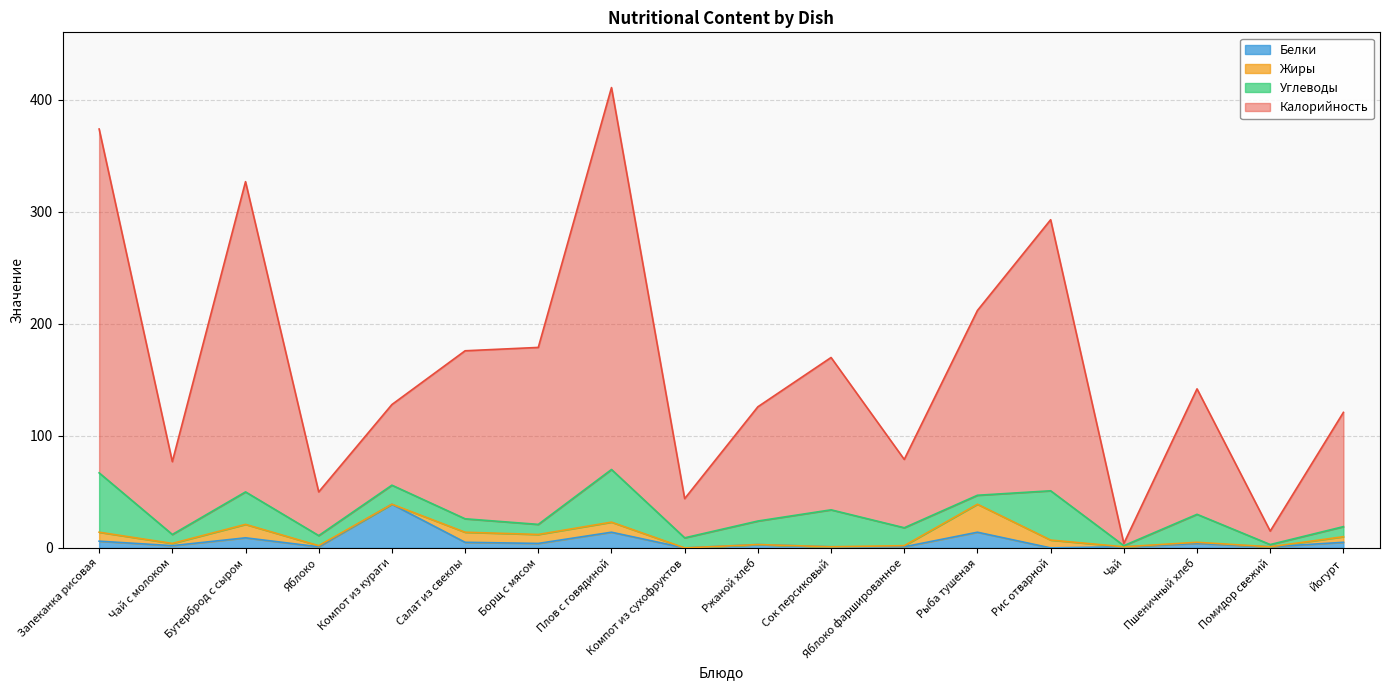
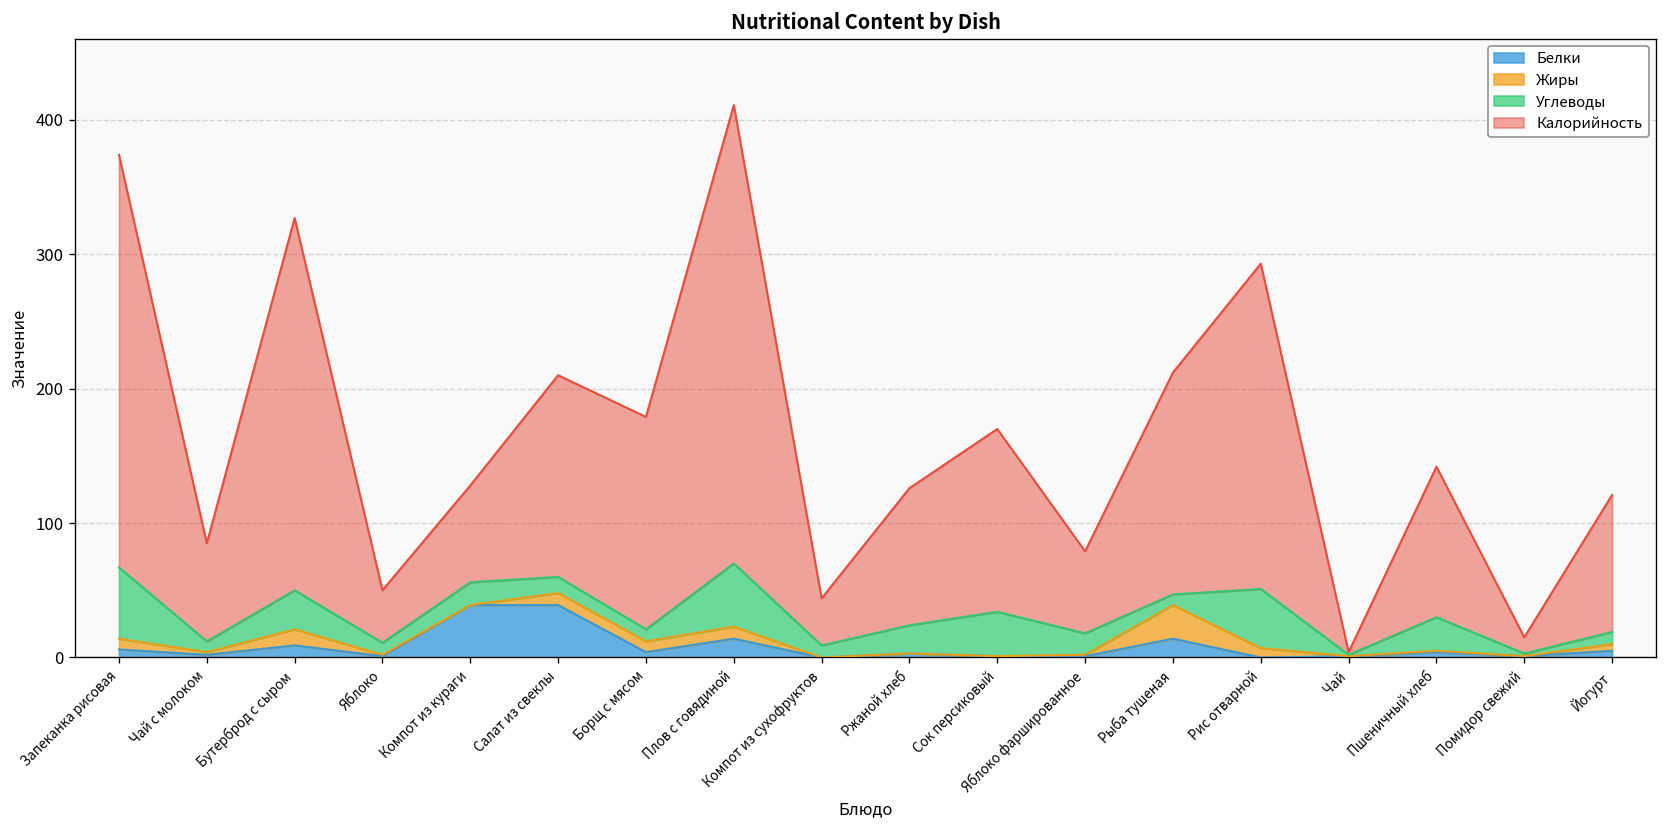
  {
    "Белки": {
      "Запеканка рисовая": 6,
      "Бутерброд с сыром": 9,
-     "Салат из свеклы": 5,
+     "Салат из свеклы": 39,
      "Борщ с мясом": 4,
      "Плов с говядиной": 14,
      "Рыба тушеная": 14,
      "Рис отварной": 0,
      "Йогурт": 5
    },
    "Жиры": {
      "Запеканка рисовая": 8,
      "Бутерброд с сыром": 12,
      "Салат из свеклы": 9,
      "Борщ с мясом": 8,
      "Плов с говядиной": 9,
      "Рыба тушеная": 25,
      "Рис отварной": 7,
      "Йогурт": 5
    },
    "Углеводы": {
      "Запеканка рисовая": 53,
      "Чай с молоком": 8,
      "Бутерброд с сыром": 29,
      "Яблоко": 9,
      "Компот из кураги": 17,
      "Салат из свеклы": 12,
      "Борщ с мясом": 9,
      "Плов с говядиной": 47,
      "Компот из сухофруктов": 9,
      "Ржаной хлеб": 21,
      "Сок персиковый": 33,
      "Яблоко фаршированное": 16,
      "Рыба тушеная": 8,
      "Рис отварной": 44,
      "Пшеничный хлеб": 25,
      "Йогурт": 9
    },
    "Калорийность": {
      "Запеканка рисовая": 307,
-     "Чай с молоком": 65,
+     "Чай с молоком": 73,
      "Бутерброд с сыром": 277,
      "Яблоко": 39,
      "Компот из кураги": 72,
      "Салат из свеклы": 150,
      "Борщ с мясом": 158,
      "Плов с говядиной": 341,
      "Компот из сухофруктов": 35,
      "Ржаной хлеб": 102,
      "Сок персиковый": 136,
      "Яблоко фаршированное": 61,
      "Рыба тушеная": 165,
      "Рис отварной": 242,
      "Пшеничный хлеб": 112,
      "Помидор свежий": 12,
      "Йогурт": 102
    }
  }
